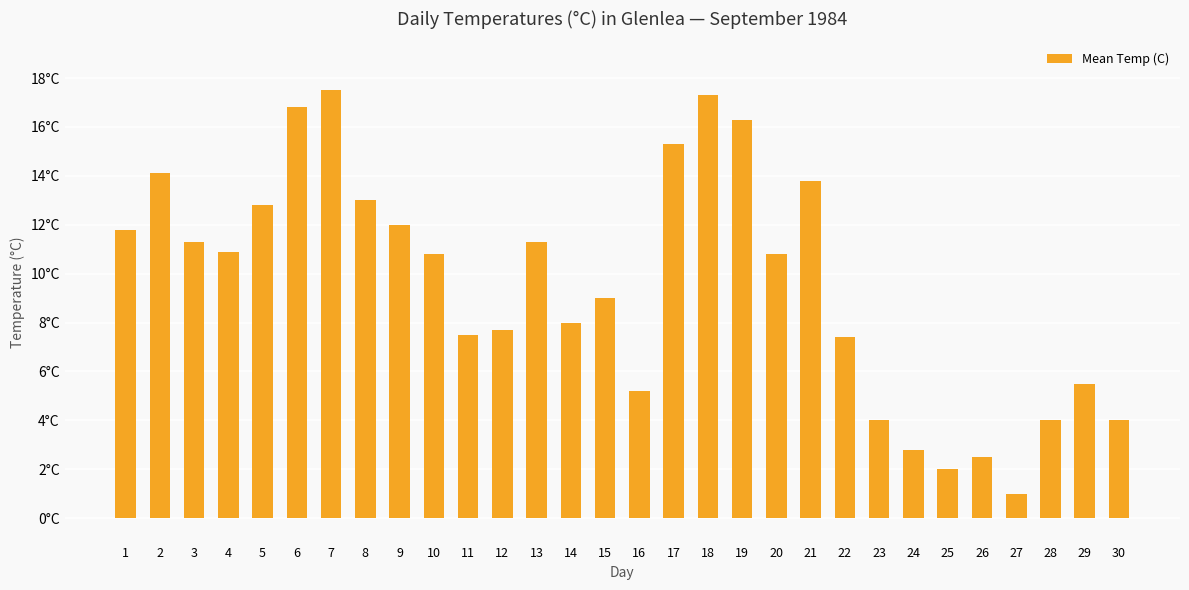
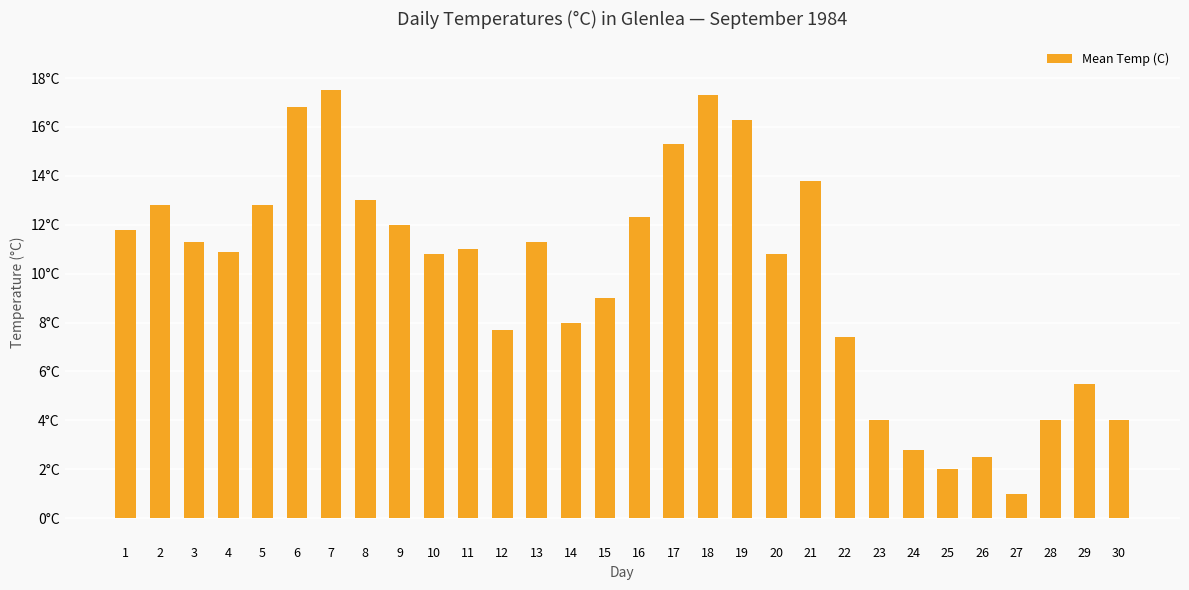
  {
    "1": "11.8°C",
-   "2": "14.1°C",
+   "2": "12.8°C",
    "3": "11.3°C",
    "4": "10.9°C",
    "5": "12.8°C",
    "6": "16.8°C",
    "7": "17.5°C",
    "8": "13.0°C",
    "9": "12.0°C",
    "10": "10.8°C",
-   "11": "7.5°C",
+   "11": "11.0°C",
    "12": "7.7°C",
    "13": "11.3°C",
    "14": "8.0°C",
    "15": "9.0°C",
-   "16": "5.2°C",
+   "16": "12.3°C",
    "17": "15.3°C",
    "18": "17.3°C",
    "19": "16.3°C",
    "20": "10.8°C",
    "21": "13.8°C",
    "22": "7.4°C",
    "23": "4.0°C",
    "24": "2.8°C",
    "25": "2.0°C",
    "26": "2.5°C",
    "27": "1.0°C",
    "28": "4.0°C",
    "29": "5.5°C",
    "30": "4.0°C"
  }
